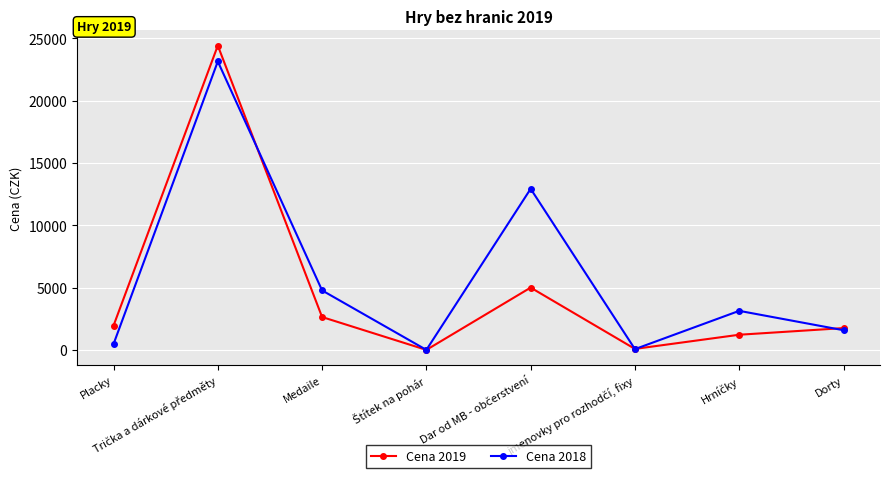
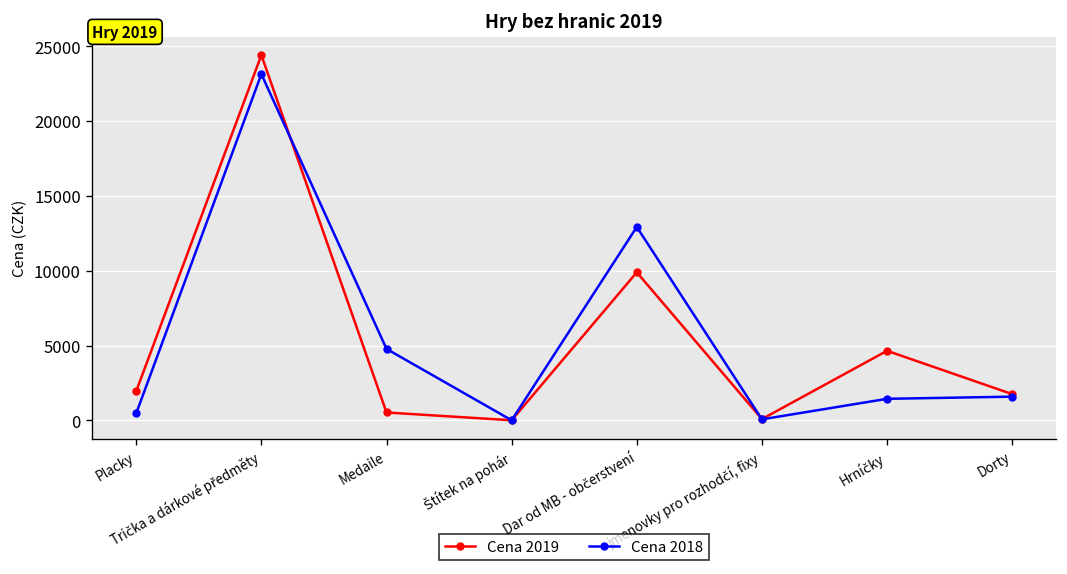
  {
    "Cena 2019": {
      "Placky": 1900,
      "Trička a dárkové předměty": 24400,
-     "Medaile": 2600,
-     "Dar od MB - občerstvení": 5000,
-     "Hrníčky": 1200
+     "Medaile": 500,
+     "Dar od MB - občerstvení": 9900,
+     "Hrníčky": 4600
    },
    "Cena 2018": {
      "Placky": 500,
      "Trička a dárkové předměty": 23200,
      "Medaile": 4800,
      "Dar od MB - občerstvení": 12900,
-     "Hrníčky": 3100
+     "Hrníčky": 1400
    }
  }
